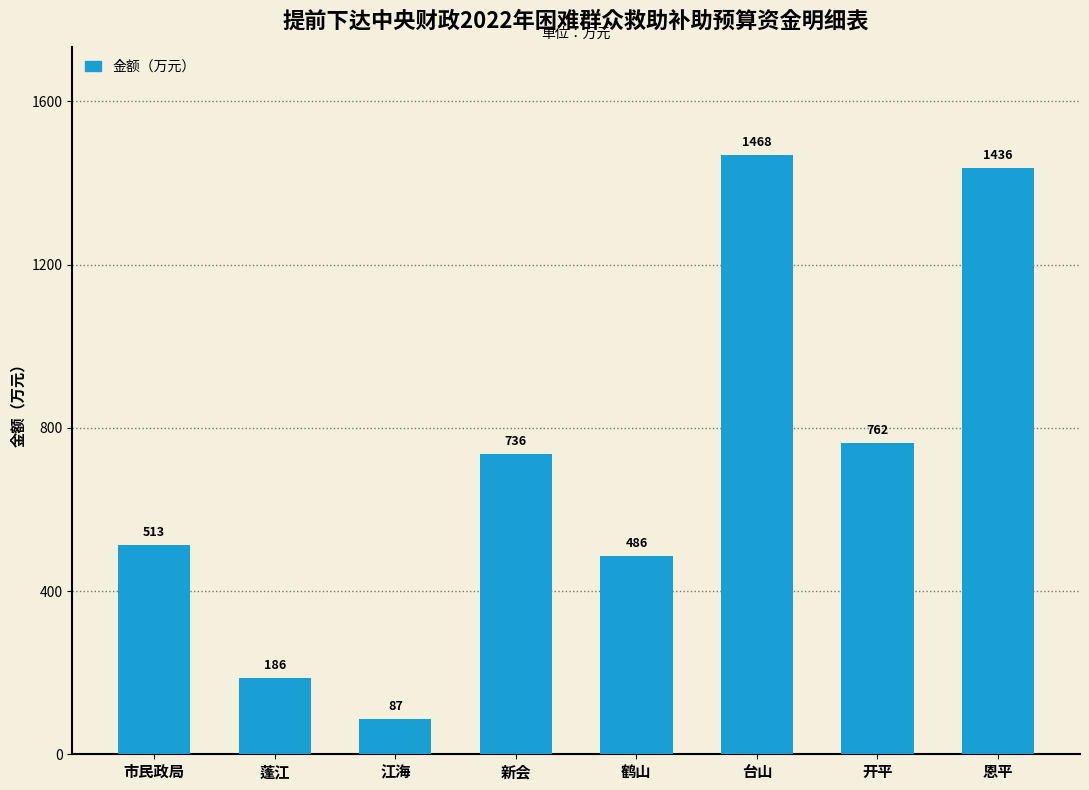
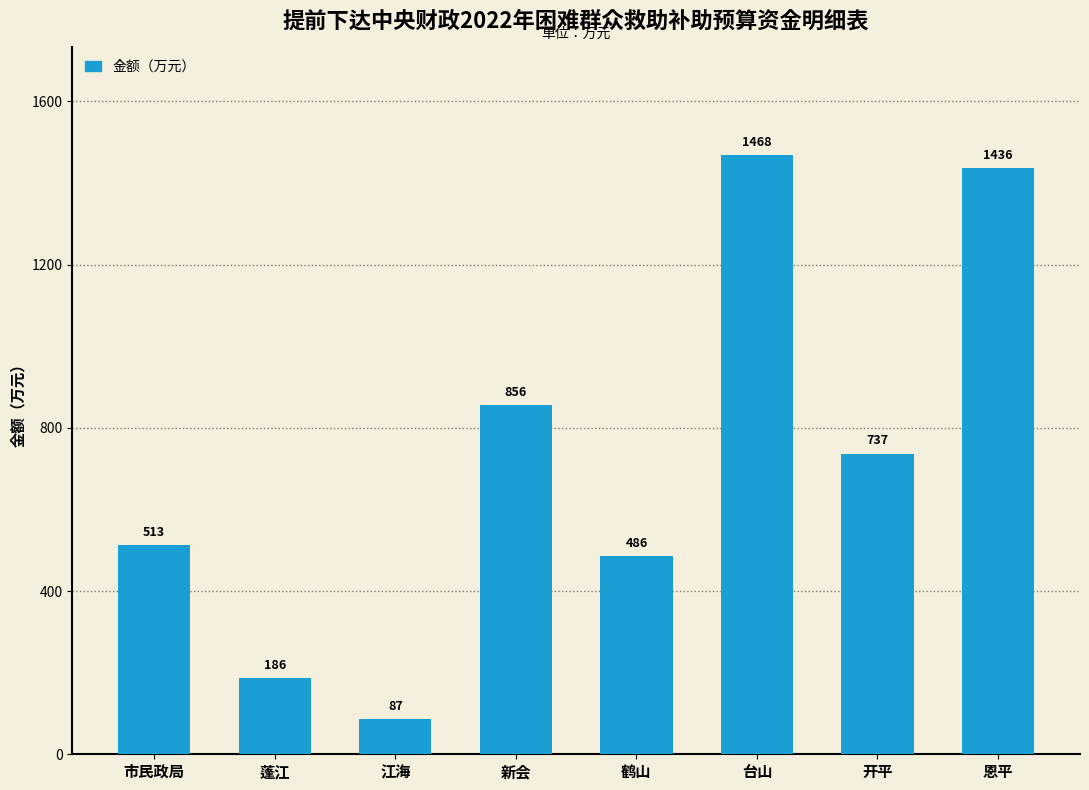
  {
    "市民政局": 513,
    "蓬江": 186,
    "江海": 87,
-   "新会": 736,
+   "新会": 856,
    "鹤山": 486,
    "台山": 1468,
-   "开平": 762,
+   "开平": 737,
    "恩平": 1436
  }
